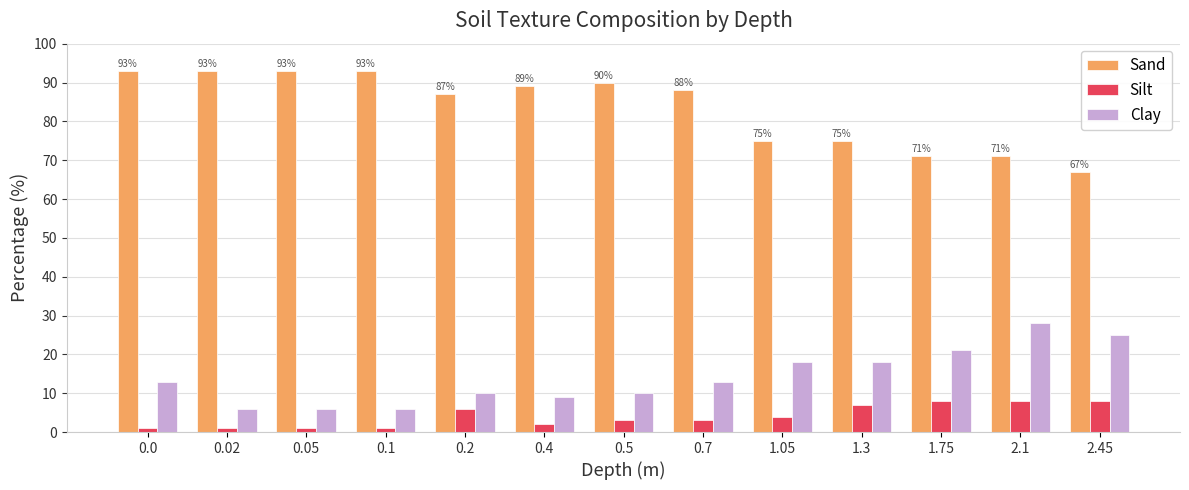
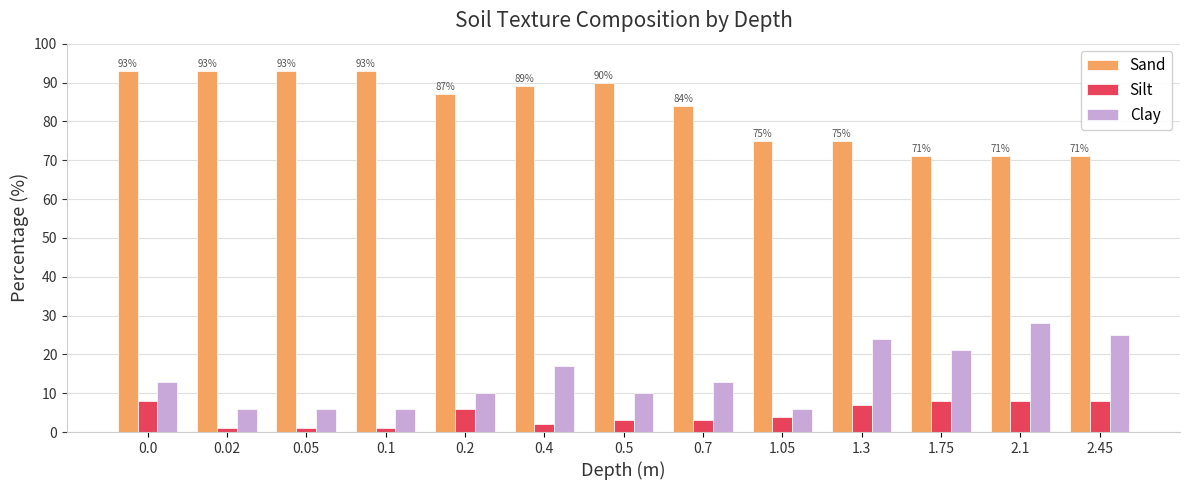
  {
    "Sand": {
      "0.0": "93%",
      "0.02": "93%",
      "0.05": "93%",
      "0.1": "93%",
      "0.2": "87%",
      "0.4": "89%",
      "0.5": "90%",
-     "0.7": "88%",
+     "0.7": "84%",
      "1.05": "75%",
      "1.3": "75%",
      "1.75": "71%",
      "2.1": "71%",
-     "2.45": "67%"
+     "2.45": "71%"
    },
    "Silt": {
-     "0.0": "1",
+     "0.0": "8",
      "0.02": "1",
      "0.05": "1",
      "0.1": "1",
      "0.2": "6",
      "0.4": "2",
      "0.5": "3",
      "0.7": "3",
      "1.05": "4",
      "1.3": "7",
      "1.75": "8",
      "2.1": "8",
      "2.45": "8"
    },
    "Clay": {
      "0.0": "13",
      "0.02": "6",
      "0.05": "6",
      "0.1": "6",
      "0.2": "10",
-     "0.4": "9",
+     "0.4": "17",
      "0.5": "10",
      "0.7": "13",
-     "1.05": "18",
-     "1.3": "18",
+     "1.05": "6",
+     "1.3": "24",
      "1.75": "21",
      "2.1": "28",
      "2.45": "25"
    }
  }
